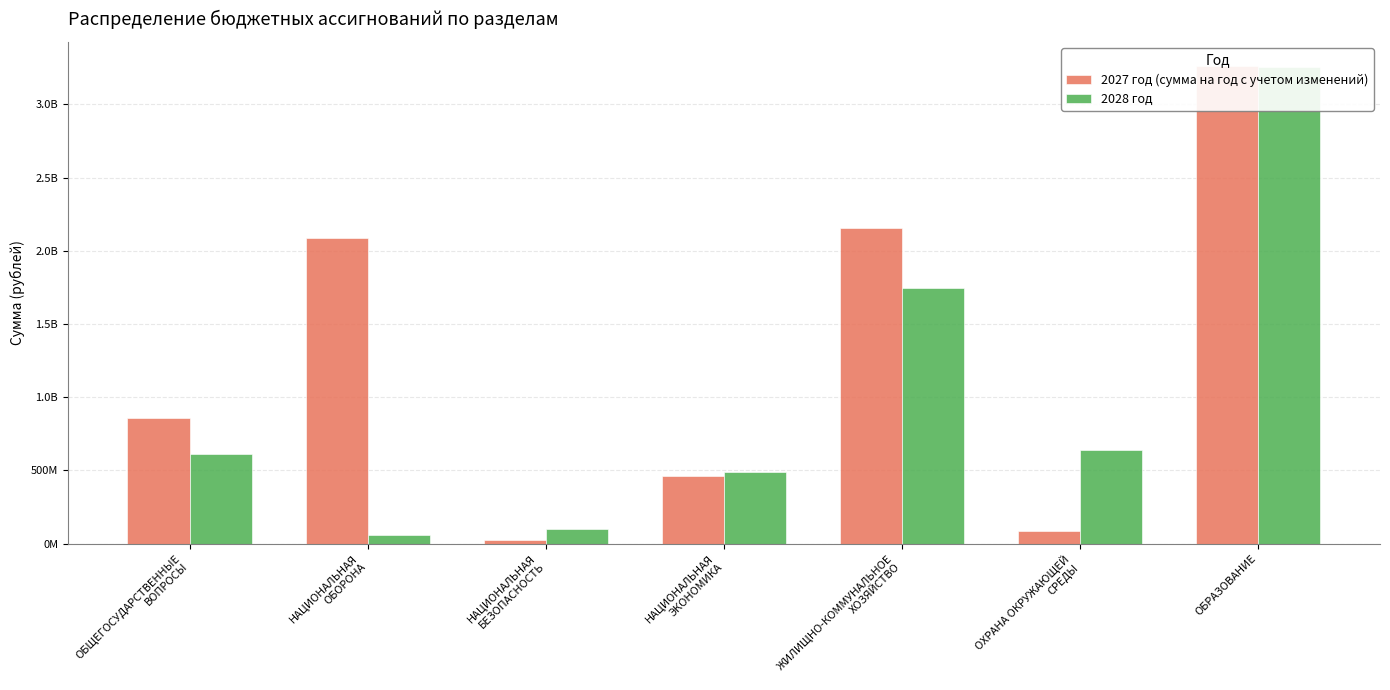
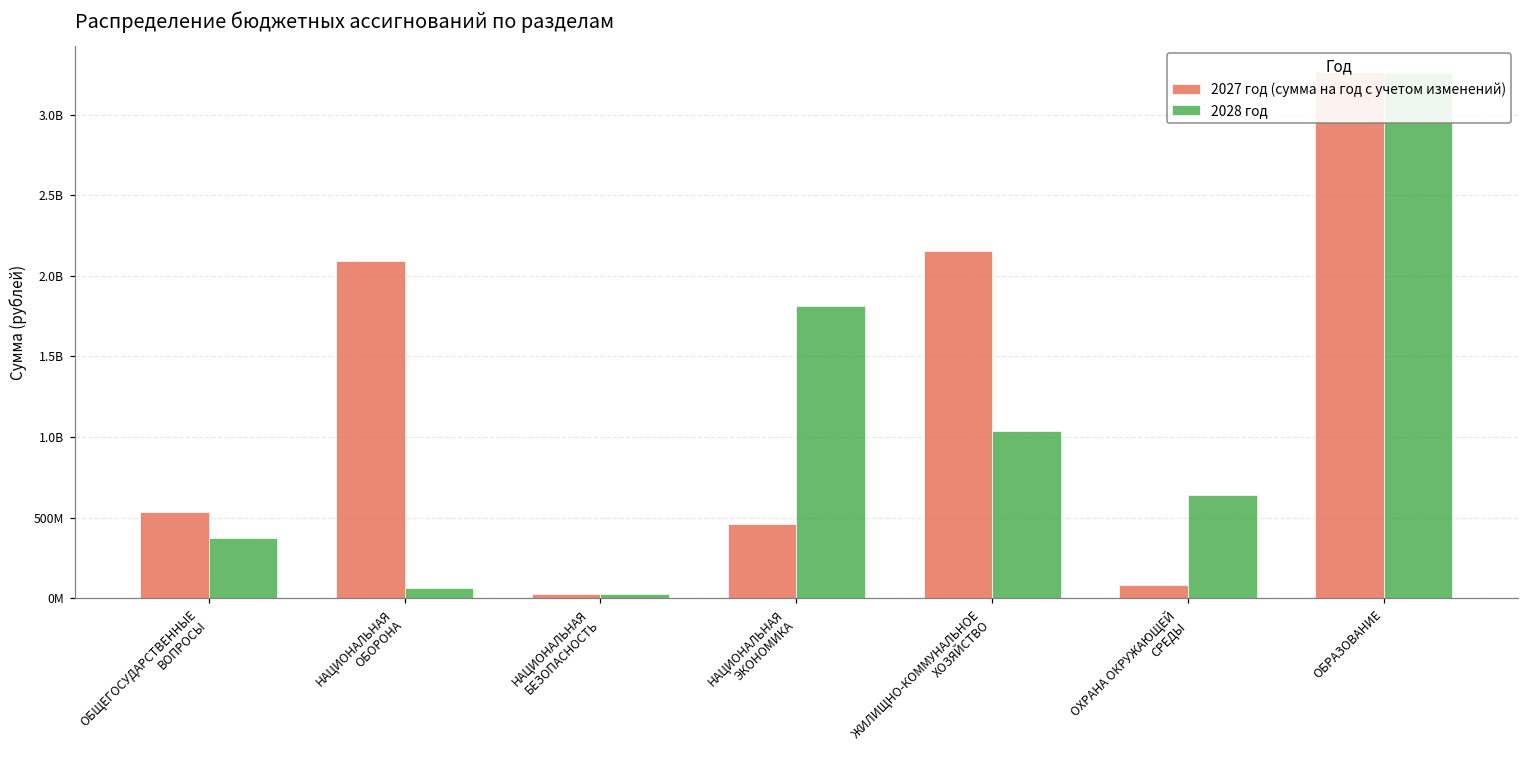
  {
    "2027 год (сумма на год с учетом изменений)": {
-     "ОБЩЕГОСУДАРСТВЕННЫЕ ВОПРОСЫ": 860000000,
+     "ОБЩЕГОСУДАРСТВЕННЫЕ ВОПРОСЫ": 530000000,
      "НАЦИОНАЛЬНАЯ ОБОРОНА": 2090000000,
      "НАЦИОНАЛЬНАЯ БЕЗОПАСНОСТЬ": 20000000,
      "НАЦИОНАЛЬНАЯ ЭКОНОМИКА": 460000000,
      "ЖИЛИЩНО-КОММУНАЛЬНОЕ ХОЗЯЙСТВО": 2160000000,
      "ОХРАНА ОКРУЖАЮЩЕЙ СРЕДЫ": 80000000
    },
    "2028 год": {
-     "ОБЩЕГОСУДАРСТВЕННЫЕ ВОПРОСЫ": 610000000,
+     "ОБЩЕГОСУДАРСТВЕННЫЕ ВОПРОСЫ": 370000000,
      "НАЦИОНАЛЬНАЯ ОБОРОНА": 60000000,
-     "НАЦИОНАЛЬНАЯ БЕЗОПАСНОСТЬ": 100000000,
-     "НАЦИОНАЛЬНАЯ ЭКОНОМИКА": 490000000,
-     "ЖИЛИЩНО-КОММУНАЛЬНОЕ ХОЗЯЙСТВО": 1740000000,
+     "НАЦИОНАЛЬНАЯ БЕЗОПАСНОСТЬ": 20000000,
+     "НАЦИОНАЛЬНАЯ ЭКОНОМИКА": 1810000000,
+     "ЖИЛИЩНО-КОММУНАЛЬНОЕ ХОЗЯЙСТВО": 1040000000,
      "ОХРАНА ОКРУЖАЮЩЕЙ СРЕДЫ": 640000000
    }
  }
